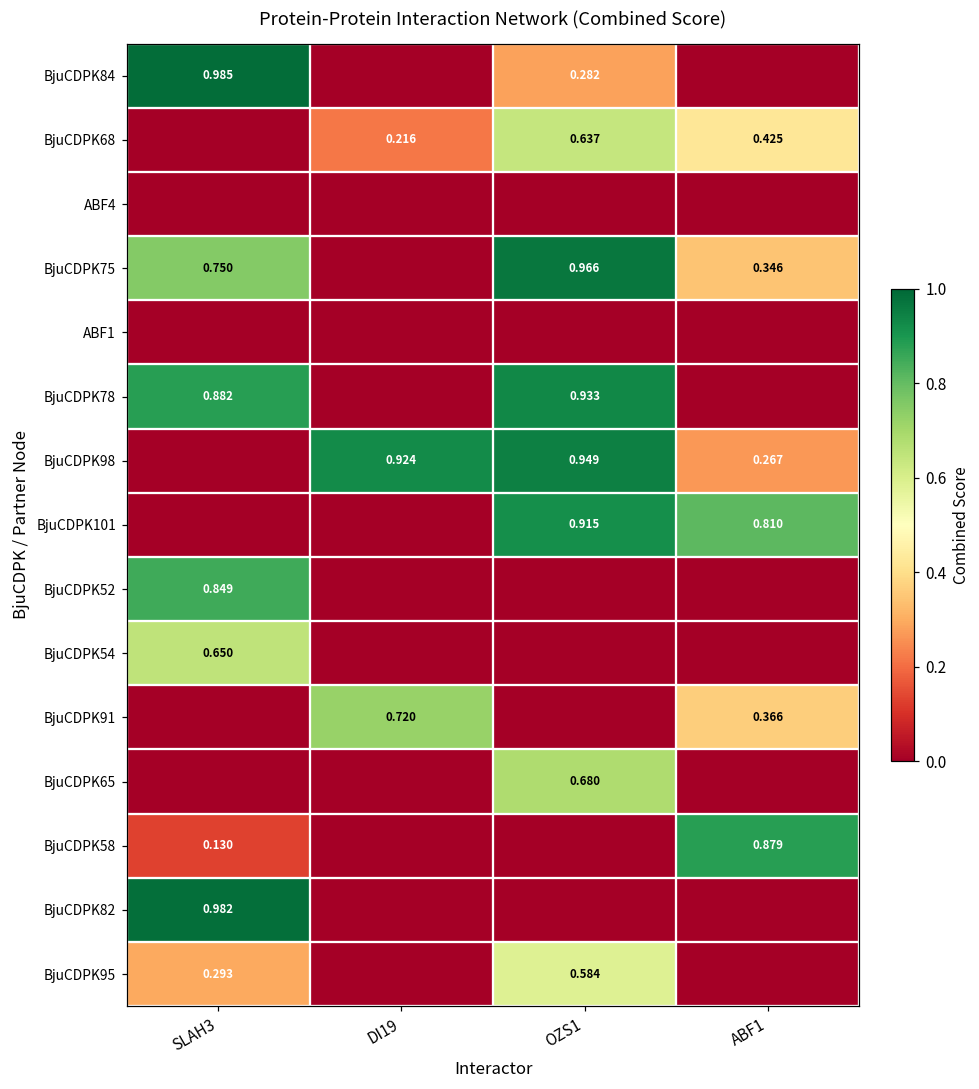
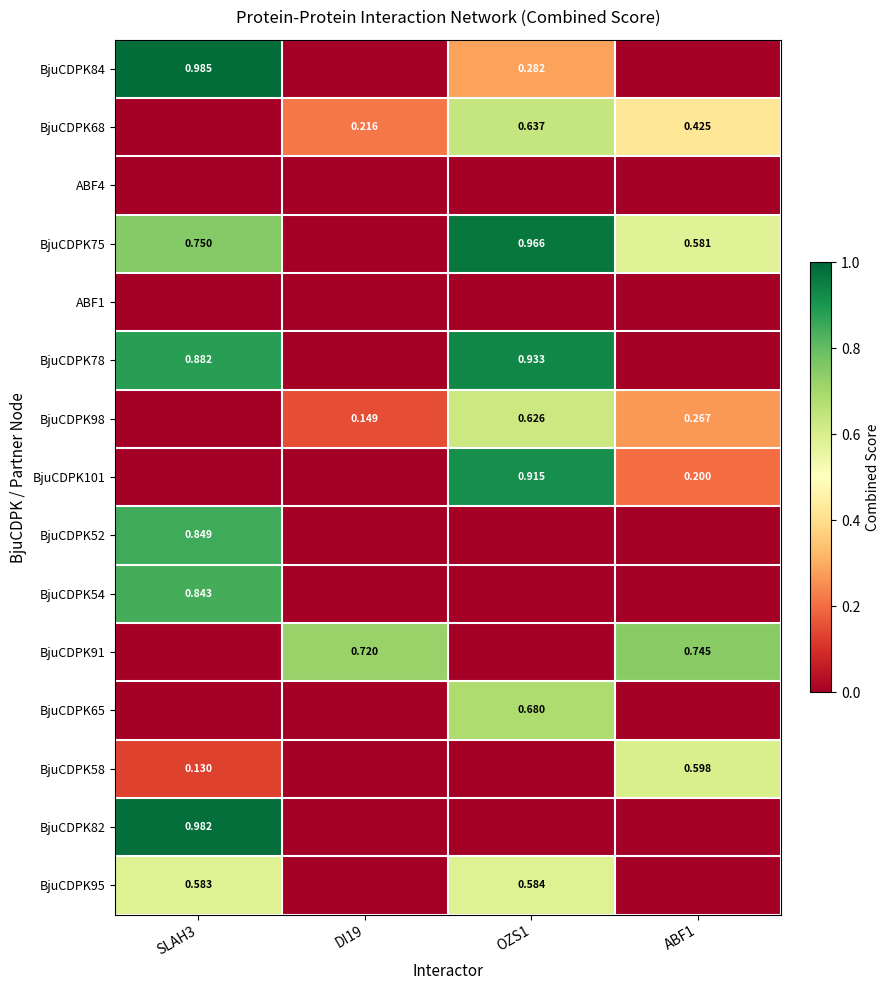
  {
    "BjuCDPK84": {
      "SLAH3": 0.985,
      "OZS1": 0.282
    },
    "BjuCDPK68": {
      "DI19": 0.216,
      "OZS1": 0.637,
      "ABF1": 0.425
    },
    "BjuCDPK75": {
      "SLAH3": 0.750,
      "OZS1": 0.966,
-     "ABF1": 0.346
+     "ABF1": 0.581
    },
    "BjuCDPK78": {
      "SLAH3": 0.882,
      "OZS1": 0.933
    },
    "BjuCDPK98": {
-     "DI19": 0.924,
-     "OZS1": 0.949,
+     "DI19": 0.149,
+     "OZS1": 0.626,
      "ABF1": 0.267
    },
    "BjuCDPK101": {
      "OZS1": 0.915,
-     "ABF1": 0.810
+     "ABF1": 0.200
    },
    "BjuCDPK52": {
      "SLAH3": 0.849
    },
    "BjuCDPK54": {
-     "SLAH3": 0.650
+     "SLAH3": 0.843
    },
    "BjuCDPK91": {
      "DI19": 0.720,
-     "ABF1": 0.366
+     "ABF1": 0.745
    },
    "BjuCDPK65": {
      "OZS1": 0.680
    },
    "BjuCDPK58": {
      "SLAH3": 0.130,
-     "ABF1": 0.879
+     "ABF1": 0.598
    },
    "BjuCDPK82": {
      "SLAH3": 0.982
    },
    "BjuCDPK95": {
-     "SLAH3": 0.293,
+     "SLAH3": 0.583,
      "OZS1": 0.584
    }
  }
